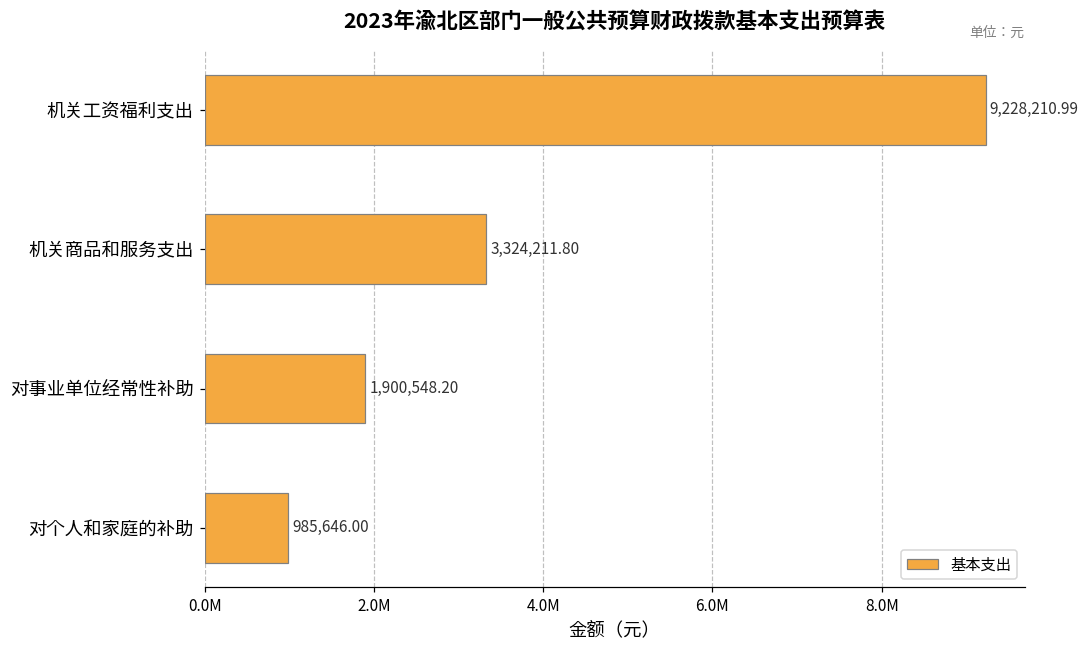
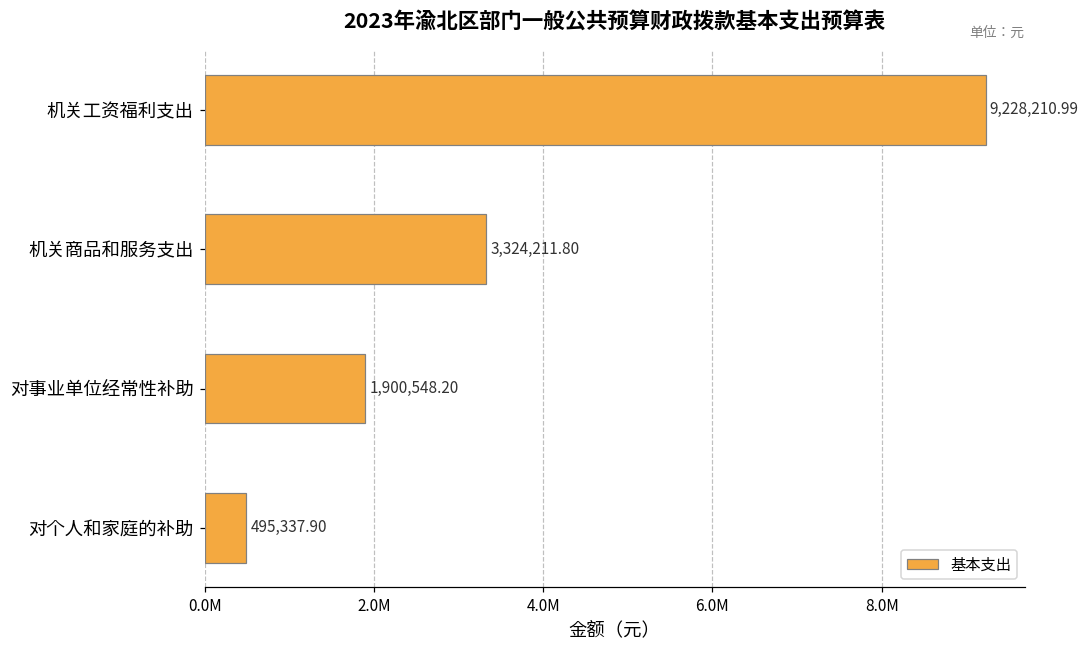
  {
    "机关工资福利支出": "9,228,210.99",
    "机关商品和服务支出": "3,324,211.80",
    "对事业单位经常性补助": "1,900,548.20",
-   "对个人和家庭的补助": "985,646.00"
+   "对个人和家庭的补助": "495,337.90"
  }
